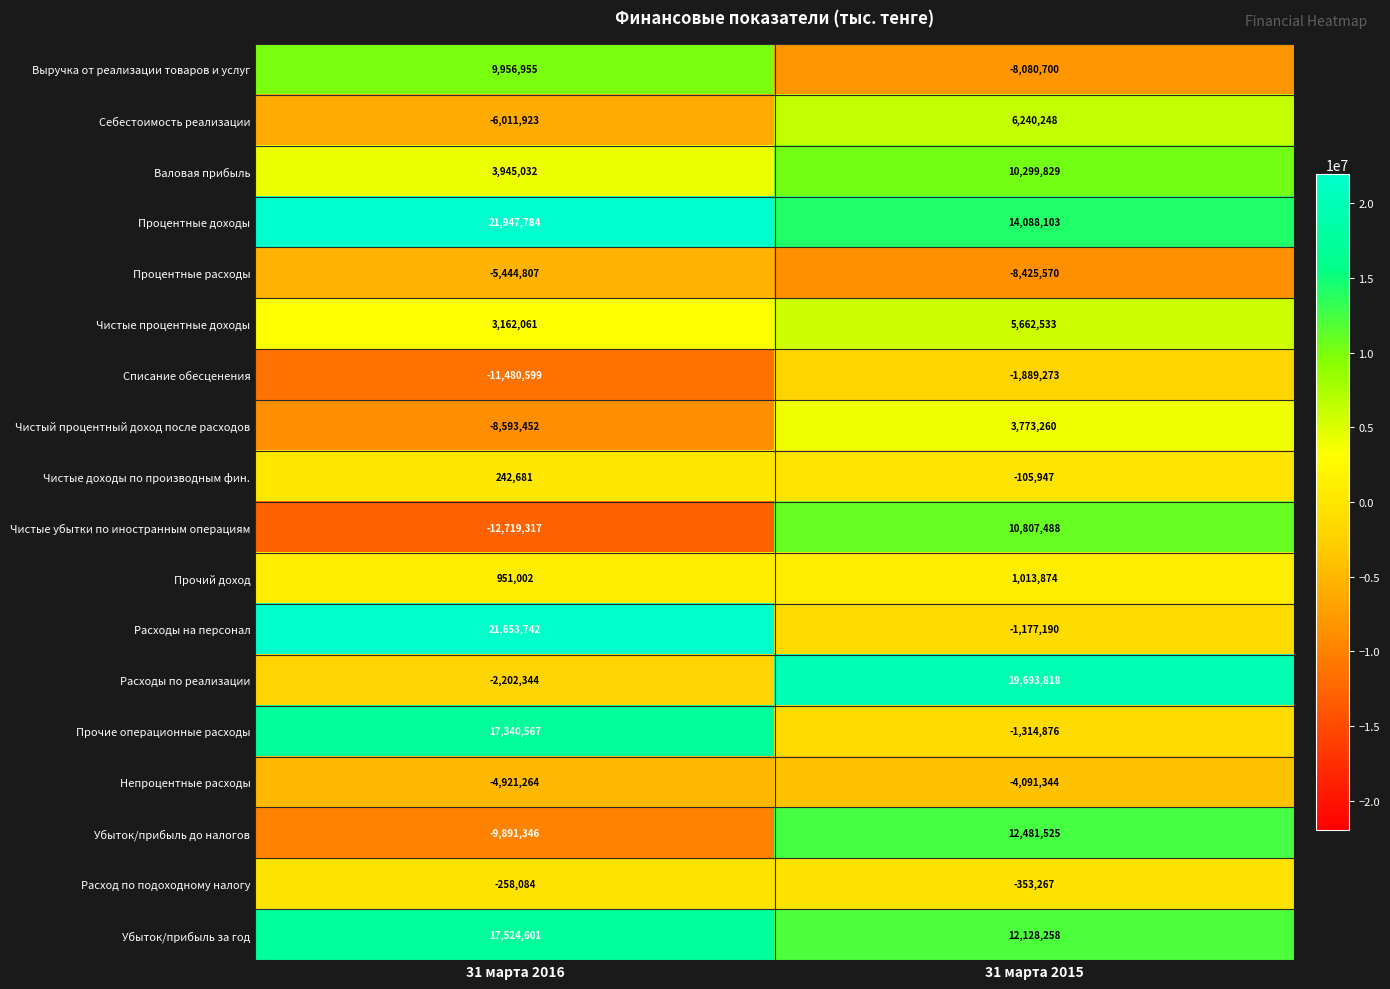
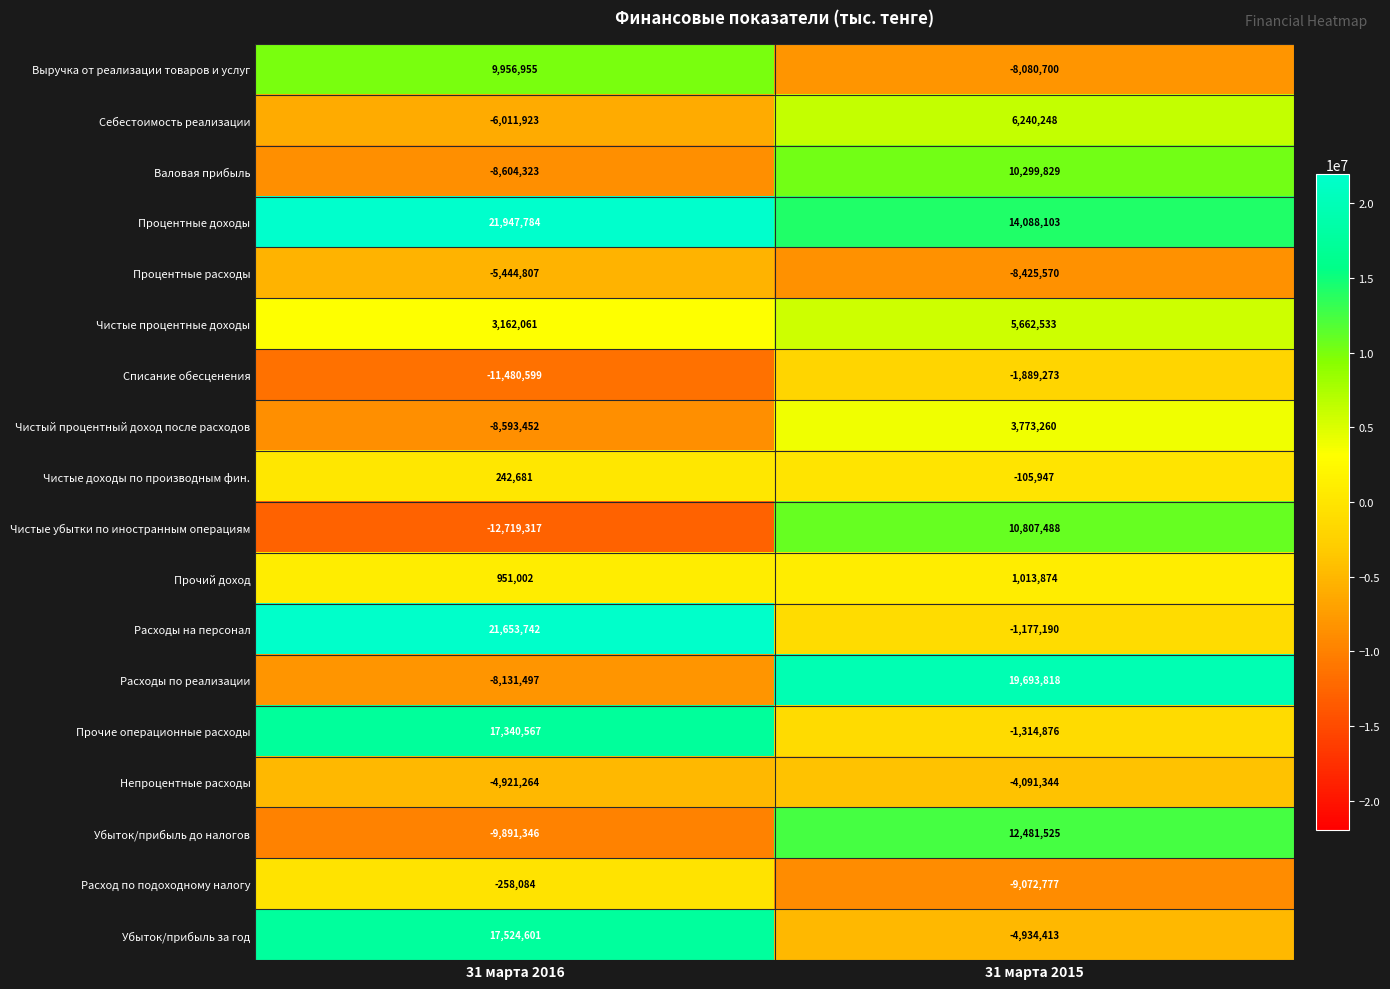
  {
    "Выручка от реализации товаров и услуг": {
      "31 марта 2016": "9,956,955",
      "31 марта 2015": "-8,080,700"
    },
    "Себестоимость реализации": {
      "31 марта 2016": "-6,011,923",
      "31 марта 2015": "6,240,248"
    },
    "Валовая прибыль": {
-     "31 марта 2016": "3,945,032",
+     "31 марта 2016": "-8,604,323",
      "31 марта 2015": "10,299,829"
    },
    "Процентные доходы": {
      "31 марта 2016": "21,947,784",
      "31 марта 2015": "14,088,103"
    },
    "Процентные расходы": {
      "31 марта 2016": "-5,444,807",
      "31 марта 2015": "-8,425,570"
    },
    "Чистые процентные доходы": {
      "31 марта 2016": "3,162,061",
      "31 марта 2015": "5,662,533"
    },
    "Списание обесценения": {
      "31 марта 2016": "-11,480,599",
      "31 марта 2015": "-1,889,273"
    },
    "Чистый процентный доход после расходов": {
      "31 марта 2016": "-8,593,452",
      "31 марта 2015": "3,773,260"
    },
    "Чистые доходы по производным фин.": {
      "31 марта 2016": "242,681",
      "31 марта 2015": "-105,947"
    },
    "Чистые убытки по иностранным операциям": {
      "31 марта 2016": "-12,719,317",
      "31 марта 2015": "10,807,488"
    },
    "Прочий доход": {
      "31 марта 2016": "951,002",
      "31 марта 2015": "1,013,874"
    },
    "Расходы на персонал": {
      "31 марта 2016": "21,653,742",
      "31 марта 2015": "-1,177,190"
    },
    "Расходы по реализации": {
-     "31 марта 2016": "-2,202,344",
+     "31 марта 2016": "-8,131,497",
      "31 марта 2015": "19,693,818"
    },
    "Прочие операционные расходы": {
      "31 марта 2016": "17,340,567",
      "31 марта 2015": "-1,314,876"
    },
    "Непроцентные расходы": {
      "31 марта 2016": "-4,921,264",
      "31 марта 2015": "-4,091,344"
    },
    "Убыток/прибыль до налогов": {
      "31 марта 2016": "-9,891,346",
      "31 марта 2015": "12,481,525"
    },
    "Расход по подоходному налогу": {
      "31 марта 2016": "-258,084",
-     "31 марта 2015": "-353,267"
+     "31 марта 2015": "-9,072,777"
    },
    "Убыток/прибыль за год": {
      "31 марта 2016": "17,524,601",
-     "31 марта 2015": "12,128,258"
+     "31 марта 2015": "-4,934,413"
    }
  }
